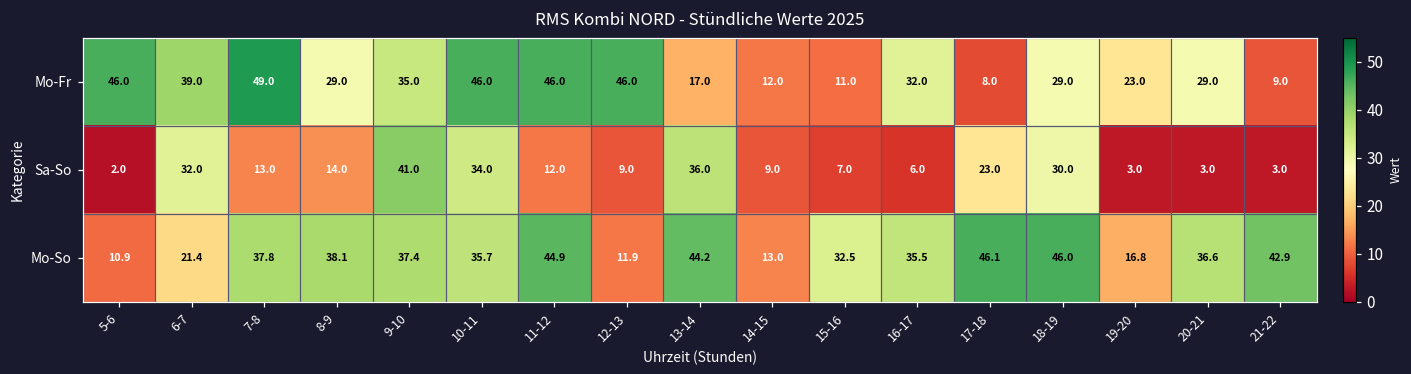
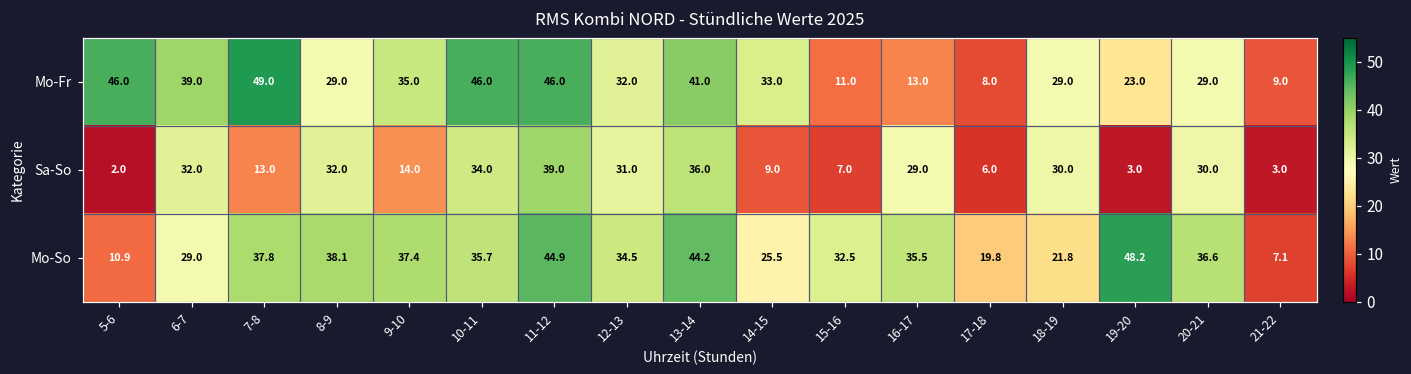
  {
    "Mo-Fr": {
      "5-6": 46.0,
      "6-7": 39.0,
      "7-8": 49.0,
      "8-9": 29.0,
      "9-10": 35.0,
      "10-11": 46.0,
      "11-12": 46.0,
-     "12-13": 46.0,
-     "13-14": 17.0,
-     "14-15": 12.0,
+     "12-13": 32.0,
+     "13-14": 41.0,
+     "14-15": 33.0,
      "15-16": 11.0,
-     "16-17": 32.0,
+     "16-17": 13.0,
      "17-18": 8.0,
      "18-19": 29.0,
      "19-20": 23.0,
      "20-21": 29.0,
      "21-22": 9.0
    },
    "Sa-So": {
      "5-6": 2.0,
      "6-7": 32.0,
      "7-8": 13.0,
-     "8-9": 14.0,
-     "9-10": 41.0,
+     "8-9": 32.0,
+     "9-10": 14.0,
      "10-11": 34.0,
-     "11-12": 12.0,
-     "12-13": 9.0,
+     "11-12": 39.0,
+     "12-13": 31.0,
      "13-14": 36.0,
      "14-15": 9.0,
      "15-16": 7.0,
-     "16-17": 6.0,
-     "17-18": 23.0,
+     "16-17": 29.0,
+     "17-18": 6.0,
      "18-19": 30.0,
      "19-20": 3.0,
-     "20-21": 3.0,
+     "20-21": 30.0,
      "21-22": 3.0
    },
    "Mo-So": {
      "5-6": 10.9,
-     "6-7": 21.4,
+     "6-7": 29.0,
      "7-8": 37.8,
      "8-9": 38.1,
      "9-10": 37.4,
      "10-11": 35.7,
      "11-12": 44.9,
-     "12-13": 11.9,
+     "12-13": 34.5,
      "13-14": 44.2,
-     "14-15": 13.0,
+     "14-15": 25.5,
      "15-16": 32.5,
      "16-17": 35.5,
-     "17-18": 46.1,
-     "18-19": 46.0,
-     "19-20": 16.8,
+     "17-18": 19.8,
+     "18-19": 21.8,
+     "19-20": 48.2,
      "20-21": 36.6,
-     "21-22": 42.9
+     "21-22": 7.1
    }
  }
